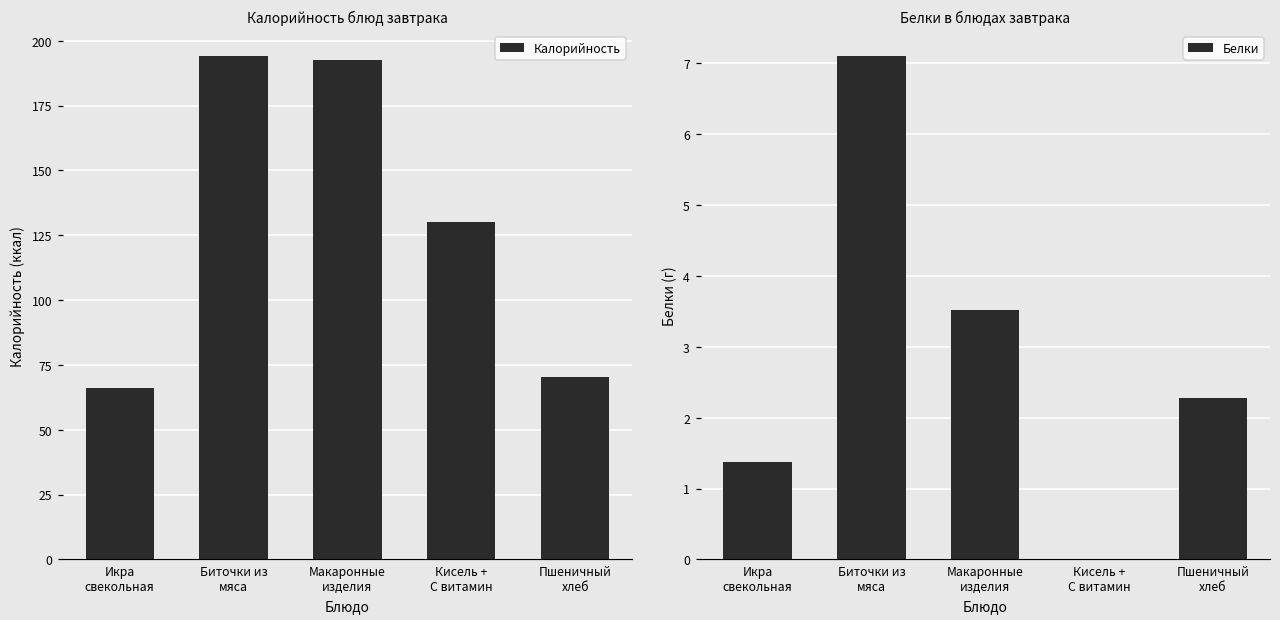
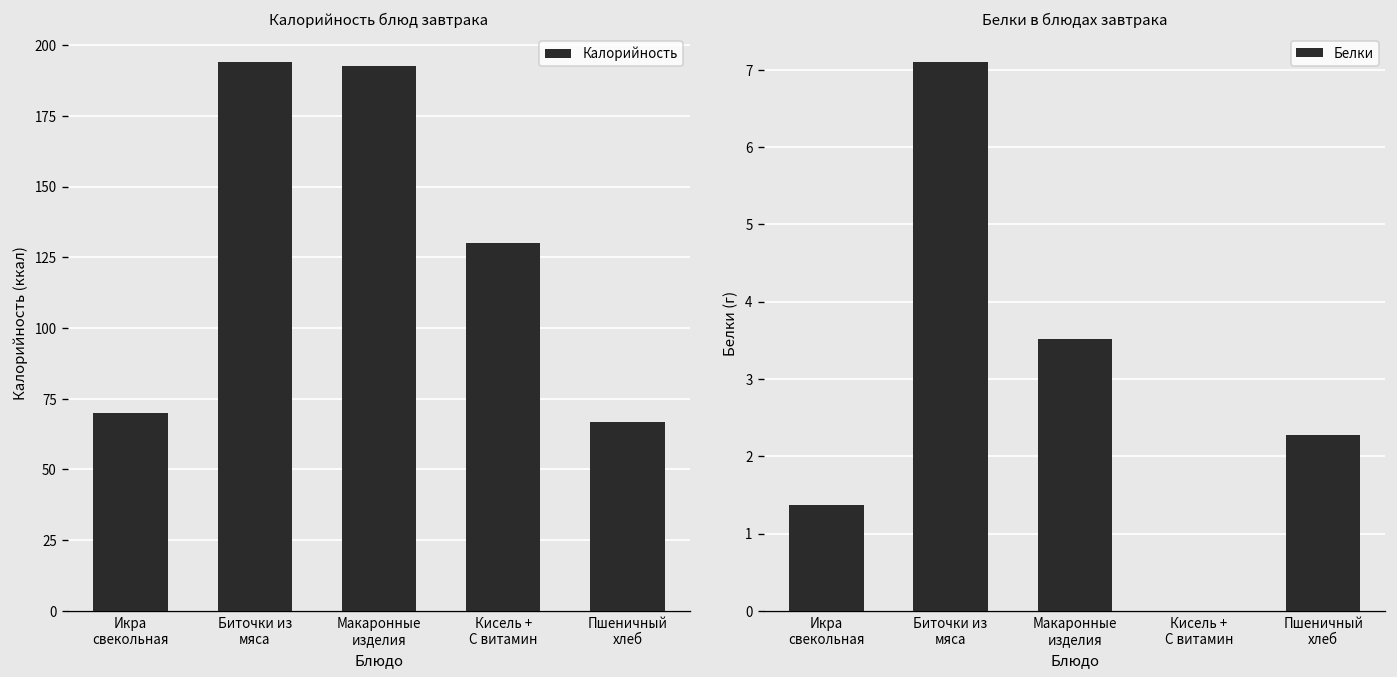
  {
    "Калорийность блюд завтрака": {
-     "Икра свекольная": 66,
+     "Икра свекольная": 70,
      "Биточки из мяса": 194,
      "Макаронные изделия": 193,
      "Кисель + С витамин": 130,
-     "Пшеничный хлеб": 71
+     "Пшеничный хлеб": 67
    },
    "Белки в блюдах завтрака": {
      "Икра свекольная": 1.4,
      "Биточки из мяса": 7.1,
      "Макаронные изделия": 3.5,
      "Кисель + С витамин": 0.0,
      "Пшеничный хлеб": 2.3
    }
  }
